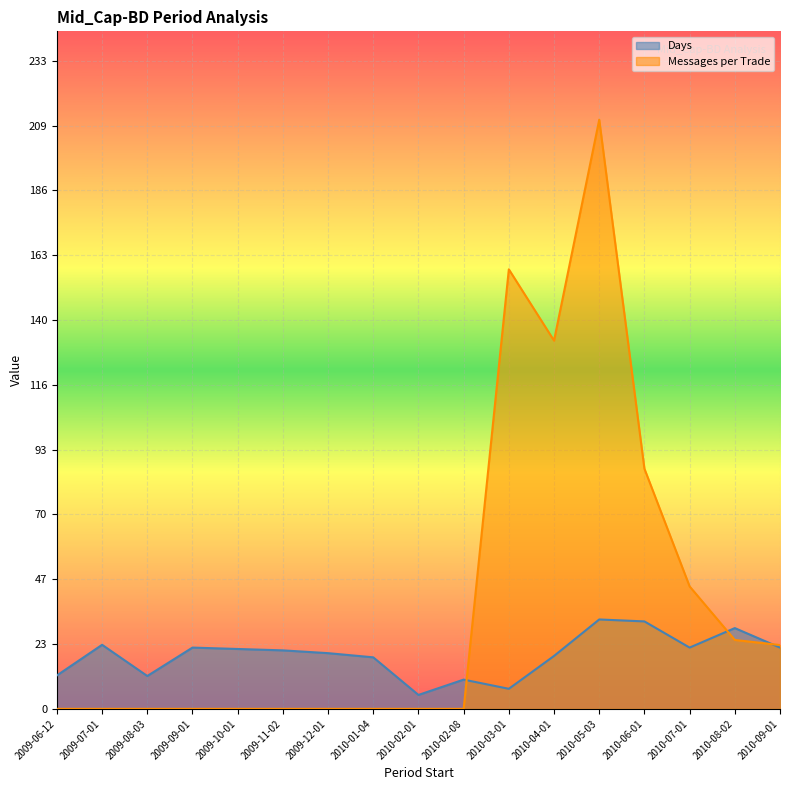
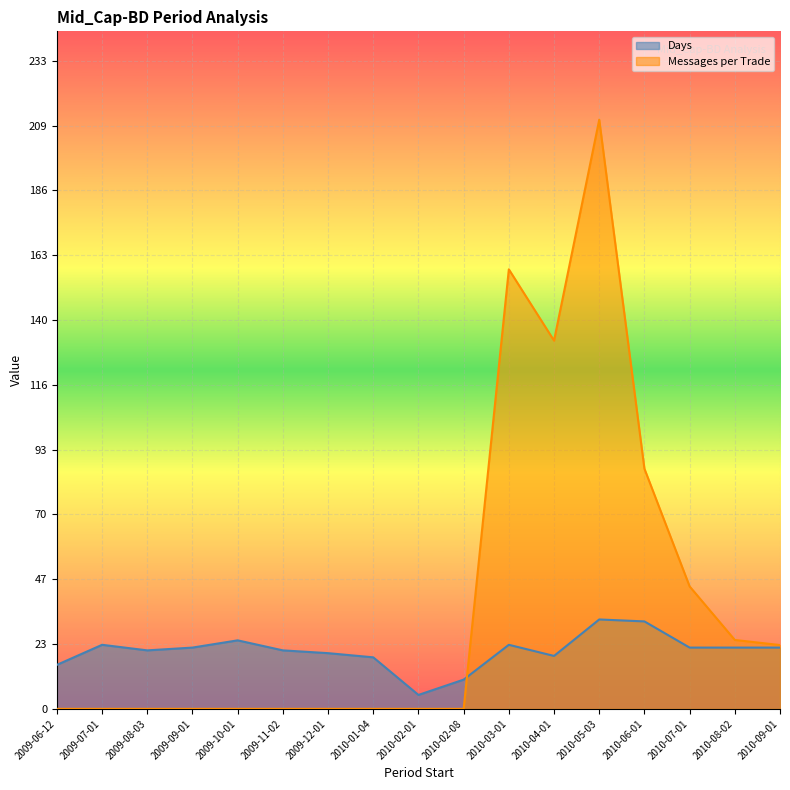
  {
    "Days": {
-     "2009-06-12": 12,
+     "2009-06-12": 16,
      "2009-07-01": 23,
-     "2009-08-03": 12,
+     "2009-08-03": 21,
      "2009-09-01": 22,
-     "2009-10-01": 22,
+     "2009-10-01": 25,
      "2009-11-02": 21,
      "2009-12-01": 20,
      "2010-01-04": 19,
      "2010-02-01": 5,
      "2010-02-08": 11,
-     "2010-03-01": 7,
+     "2010-03-01": 23,
      "2010-04-01": 19,
      "2010-05-03": 32,
      "2010-06-01": 31,
      "2010-07-01": 22,
-     "2010-08-02": 29,
+     "2010-08-02": 22,
      "2010-09-01": 22
    },
    "Messages per Trade": {
      "2009-06-12": 0,
      "2009-07-01": 0,
      "2009-08-03": 0,
      "2009-09-01": 0,
      "2009-10-01": 0,
      "2009-11-02": 0,
      "2009-12-01": 0,
      "2010-01-04": 0,
      "2010-02-01": 0,
      "2010-02-08": 0,
      "2010-03-01": 158,
      "2010-04-01": 132,
      "2010-05-03": 212,
      "2010-06-01": 86,
      "2010-07-01": 44,
      "2010-08-02": 25,
      "2010-09-01": 23
    }
  }
